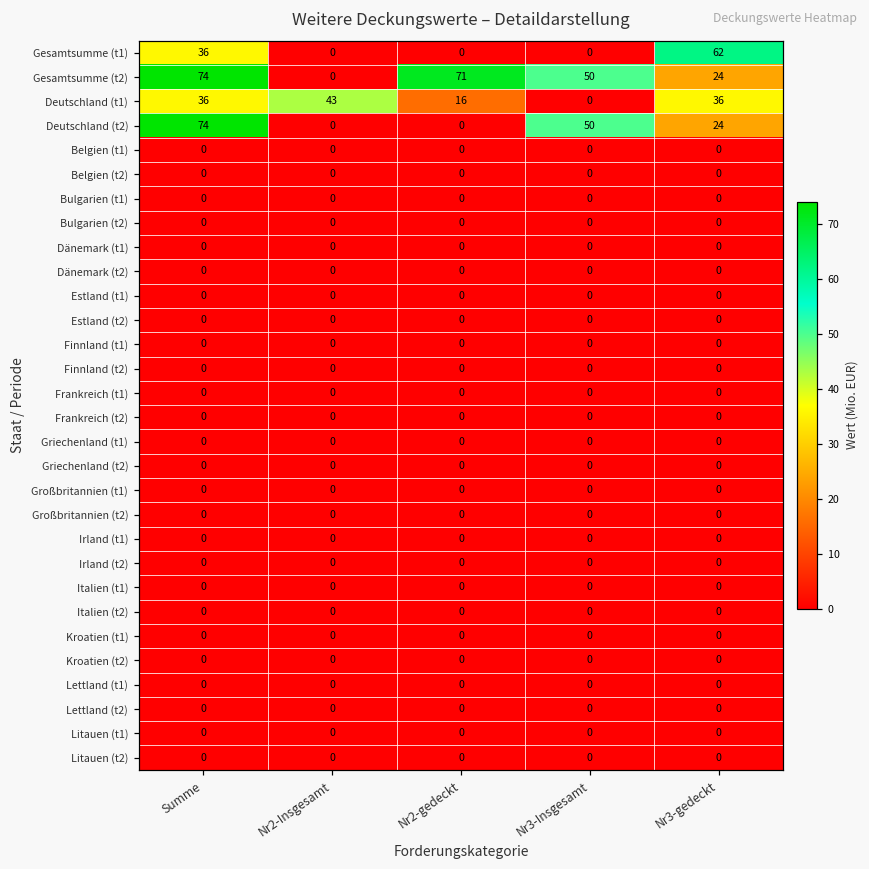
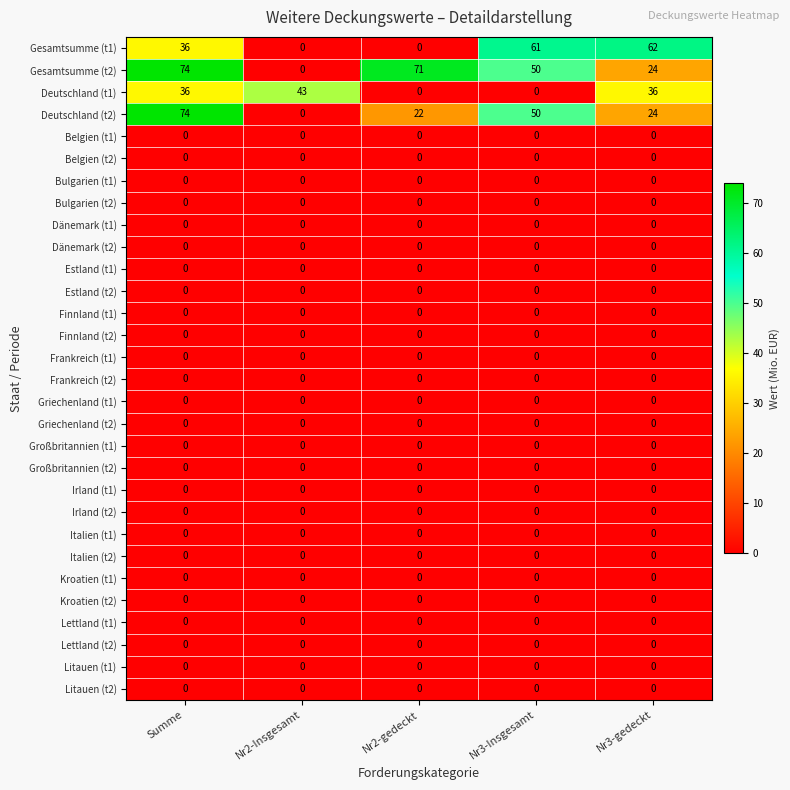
  {
    "Gesamtsumme (t1)": {
      "Summe": 36,
      "Nr2-Insgesamt": 0,
      "Nr2-gedeckt": 0,
-     "Nr3-Insgesamt": 0,
+     "Nr3-Insgesamt": 61,
      "Nr3-gedeckt": 62
    },
    "Gesamtsumme (t2)": {
      "Summe": 74,
      "Nr2-Insgesamt": 0,
      "Nr2-gedeckt": 71,
      "Nr3-Insgesamt": 50,
      "Nr3-gedeckt": 24
    },
    "Deutschland (t1)": {
      "Summe": 36,
      "Nr2-Insgesamt": 43,
-     "Nr2-gedeckt": 16,
+     "Nr2-gedeckt": 0,
      "Nr3-Insgesamt": 0,
      "Nr3-gedeckt": 36
    },
    "Deutschland (t2)": {
      "Summe": 74,
      "Nr2-Insgesamt": 0,
-     "Nr2-gedeckt": 0,
+     "Nr2-gedeckt": 22,
      "Nr3-Insgesamt": 50,
      "Nr3-gedeckt": 24
    },
    "Belgien (t1)": {
      "Summe": 0,
      "Nr2-Insgesamt": 0,
      "Nr2-gedeckt": 0,
      "Nr3-Insgesamt": 0,
      "Nr3-gedeckt": 0
    },
    "Belgien (t2)": {
      "Summe": 0,
      "Nr2-Insgesamt": 0,
      "Nr2-gedeckt": 0,
      "Nr3-Insgesamt": 0,
      "Nr3-gedeckt": 0
    },
    "Bulgarien (t1)": {
      "Summe": 0,
      "Nr2-Insgesamt": 0,
      "Nr2-gedeckt": 0,
      "Nr3-Insgesamt": 0,
      "Nr3-gedeckt": 0
    },
    "Bulgarien (t2)": {
      "Summe": 0,
      "Nr2-Insgesamt": 0,
      "Nr2-gedeckt": 0,
      "Nr3-Insgesamt": 0,
      "Nr3-gedeckt": 0
    },
    "Dänemark (t1)": {
      "Summe": 0,
      "Nr2-Insgesamt": 0,
      "Nr2-gedeckt": 0,
      "Nr3-Insgesamt": 0,
      "Nr3-gedeckt": 0
    },
    "Dänemark (t2)": {
      "Summe": 0,
      "Nr2-Insgesamt": 0,
      "Nr2-gedeckt": 0,
      "Nr3-Insgesamt": 0,
      "Nr3-gedeckt": 0
    },
    "Estland (t1)": {
      "Summe": 0,
      "Nr2-Insgesamt": 0,
      "Nr2-gedeckt": 0,
      "Nr3-Insgesamt": 0,
      "Nr3-gedeckt": 0
    },
    "Estland (t2)": {
      "Summe": 0,
      "Nr2-Insgesamt": 0,
      "Nr2-gedeckt": 0,
      "Nr3-Insgesamt": 0,
      "Nr3-gedeckt": 0
    },
    "Finnland (t1)": {
      "Summe": 0,
      "Nr2-Insgesamt": 0,
      "Nr2-gedeckt": 0,
      "Nr3-Insgesamt": 0,
      "Nr3-gedeckt": 0
    },
    "Finnland (t2)": {
      "Summe": 0,
      "Nr2-Insgesamt": 0,
      "Nr2-gedeckt": 0,
      "Nr3-Insgesamt": 0,
      "Nr3-gedeckt": 0
    },
    "Frankreich (t1)": {
      "Summe": 0,
      "Nr2-Insgesamt": 0,
      "Nr2-gedeckt": 0,
      "Nr3-Insgesamt": 0,
      "Nr3-gedeckt": 0
    },
    "Frankreich (t2)": {
      "Summe": 0,
      "Nr2-Insgesamt": 0,
      "Nr2-gedeckt": 0,
      "Nr3-Insgesamt": 0,
      "Nr3-gedeckt": 0
    },
    "Griechenland (t1)": {
      "Summe": 0,
      "Nr2-Insgesamt": 0,
      "Nr2-gedeckt": 0,
      "Nr3-Insgesamt": 0,
      "Nr3-gedeckt": 0
    },
    "Griechenland (t2)": {
      "Summe": 0,
      "Nr2-Insgesamt": 0,
      "Nr2-gedeckt": 0,
      "Nr3-Insgesamt": 0,
      "Nr3-gedeckt": 0
    },
    "Großbritannien (t1)": {
      "Summe": 0,
      "Nr2-Insgesamt": 0,
      "Nr2-gedeckt": 0,
      "Nr3-Insgesamt": 0,
      "Nr3-gedeckt": 0
    },
    "Großbritannien (t2)": {
      "Summe": 0,
      "Nr2-Insgesamt": 0,
      "Nr2-gedeckt": 0,
      "Nr3-Insgesamt": 0,
      "Nr3-gedeckt": 0
    },
    "Irland (t1)": {
      "Summe": 0,
      "Nr2-Insgesamt": 0,
      "Nr2-gedeckt": 0,
      "Nr3-Insgesamt": 0,
      "Nr3-gedeckt": 0
    },
    "Irland (t2)": {
      "Summe": 0,
      "Nr2-Insgesamt": 0,
      "Nr2-gedeckt": 0,
      "Nr3-Insgesamt": 0,
      "Nr3-gedeckt": 0
    },
    "Italien (t1)": {
      "Summe": 0,
      "Nr2-Insgesamt": 0,
      "Nr2-gedeckt": 0,
      "Nr3-Insgesamt": 0,
      "Nr3-gedeckt": 0
    },
    "Italien (t2)": {
      "Summe": 0,
      "Nr2-Insgesamt": 0,
      "Nr2-gedeckt": 0,
      "Nr3-Insgesamt": 0,
      "Nr3-gedeckt": 0
    },
    "Kroatien (t1)": {
      "Summe": 0,
      "Nr2-Insgesamt": 0,
      "Nr2-gedeckt": 0,
      "Nr3-Insgesamt": 0,
      "Nr3-gedeckt": 0
    },
    "Kroatien (t2)": {
      "Summe": 0,
      "Nr2-Insgesamt": 0,
      "Nr2-gedeckt": 0,
      "Nr3-Insgesamt": 0,
      "Nr3-gedeckt": 0
    },
    "Lettland (t1)": {
      "Summe": 0,
      "Nr2-Insgesamt": 0,
      "Nr2-gedeckt": 0,
      "Nr3-Insgesamt": 0,
      "Nr3-gedeckt": 0
    },
    "Lettland (t2)": {
      "Summe": 0,
      "Nr2-Insgesamt": 0,
      "Nr2-gedeckt": 0,
      "Nr3-Insgesamt": 0,
      "Nr3-gedeckt": 0
    },
    "Litauen (t1)": {
      "Summe": 0,
      "Nr2-Insgesamt": 0,
      "Nr2-gedeckt": 0,
      "Nr3-Insgesamt": 0,
      "Nr3-gedeckt": 0
    },
    "Litauen (t2)": {
      "Summe": 0,
      "Nr2-Insgesamt": 0,
      "Nr2-gedeckt": 0,
      "Nr3-Insgesamt": 0,
      "Nr3-gedeckt": 0
    }
  }
